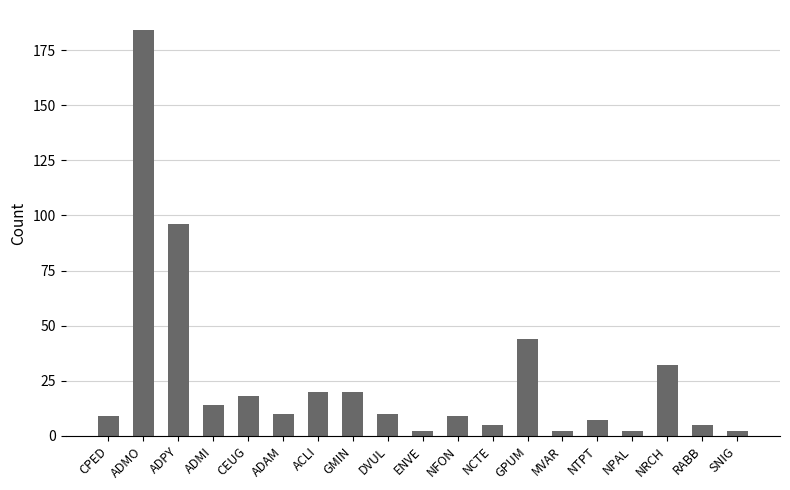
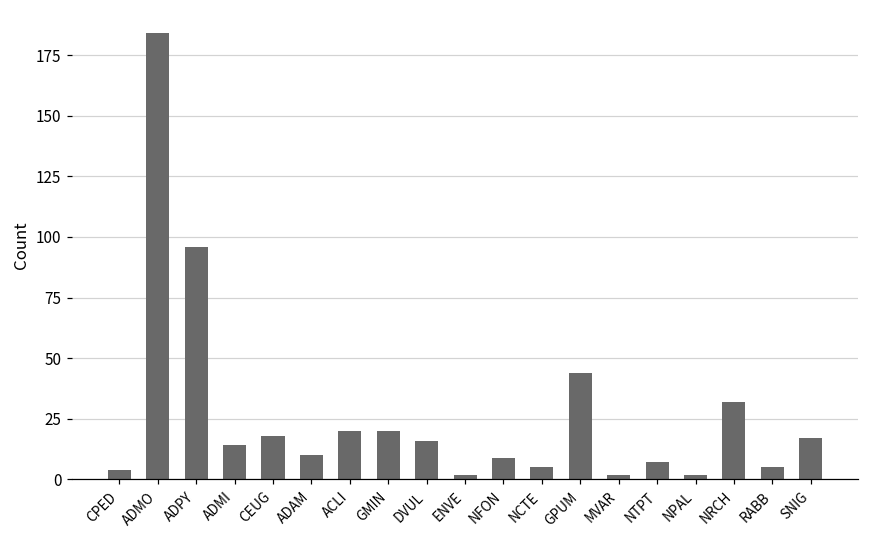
  {
-   "CPED": 9,
+   "CPED": 4,
    "ADMO": 184,
    "ADPY": 96,
    "ADMI": 14,
    "CEUG": 18,
    "ADAM": 10,
    "ACLI": 20,
    "GMIN": 20,
-   "DVUL": 10,
+   "DVUL": 16,
    "ENVE": 2,
    "NFON": 9,
    "NCTE": 5,
    "GPUM": 44,
    "MVAR": 2,
    "NTPT": 7,
    "NPAL": 2,
    "NRCH": 32,
    "RABB": 5,
-   "SNIG": 2
+   "SNIG": 17
  }
